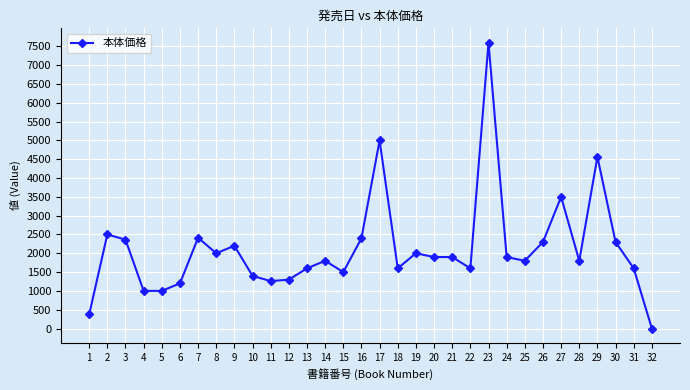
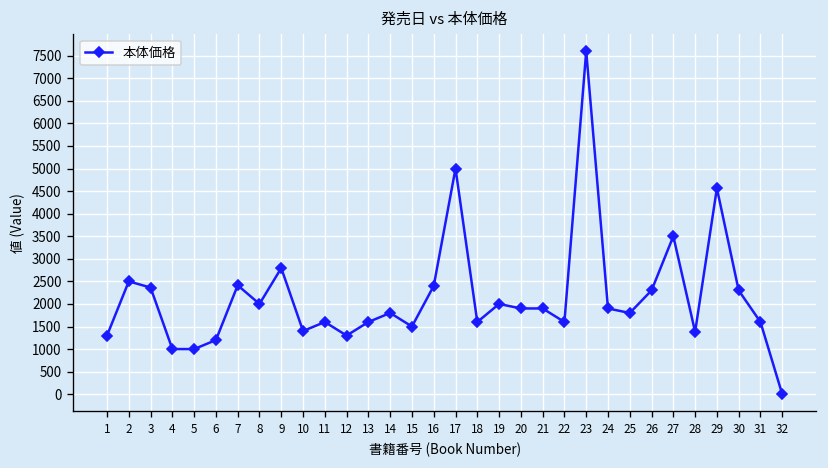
  {
-   "1": 400,
+   "1": 1300,
    "2": 2500,
    "3": 2400,
    "4": 1000,
    "5": 1000,
    "6": 1200,
    "7": 2400,
    "8": 2000,
-   "9": 2200,
+   "9": 2800,
    "10": 1400,
-   "11": 1300,
+   "11": 1600,
    "12": 1300,
    "13": 1600,
    "14": 1800,
    "15": 1500,
    "16": 2400,
    "17": 5000,
    "18": 1600,
    "19": 2000,
    "20": 1900,
    "21": 1900,
    "22": 1600,
    "23": 7600,
    "24": 1900,
    "25": 1800,
    "26": 2300,
    "27": 3500,
-   "28": 1800,
+   "28": 1400,
    "29": 4600,
    "30": 2300,
    "31": 1600,
    "32": 0
  }
